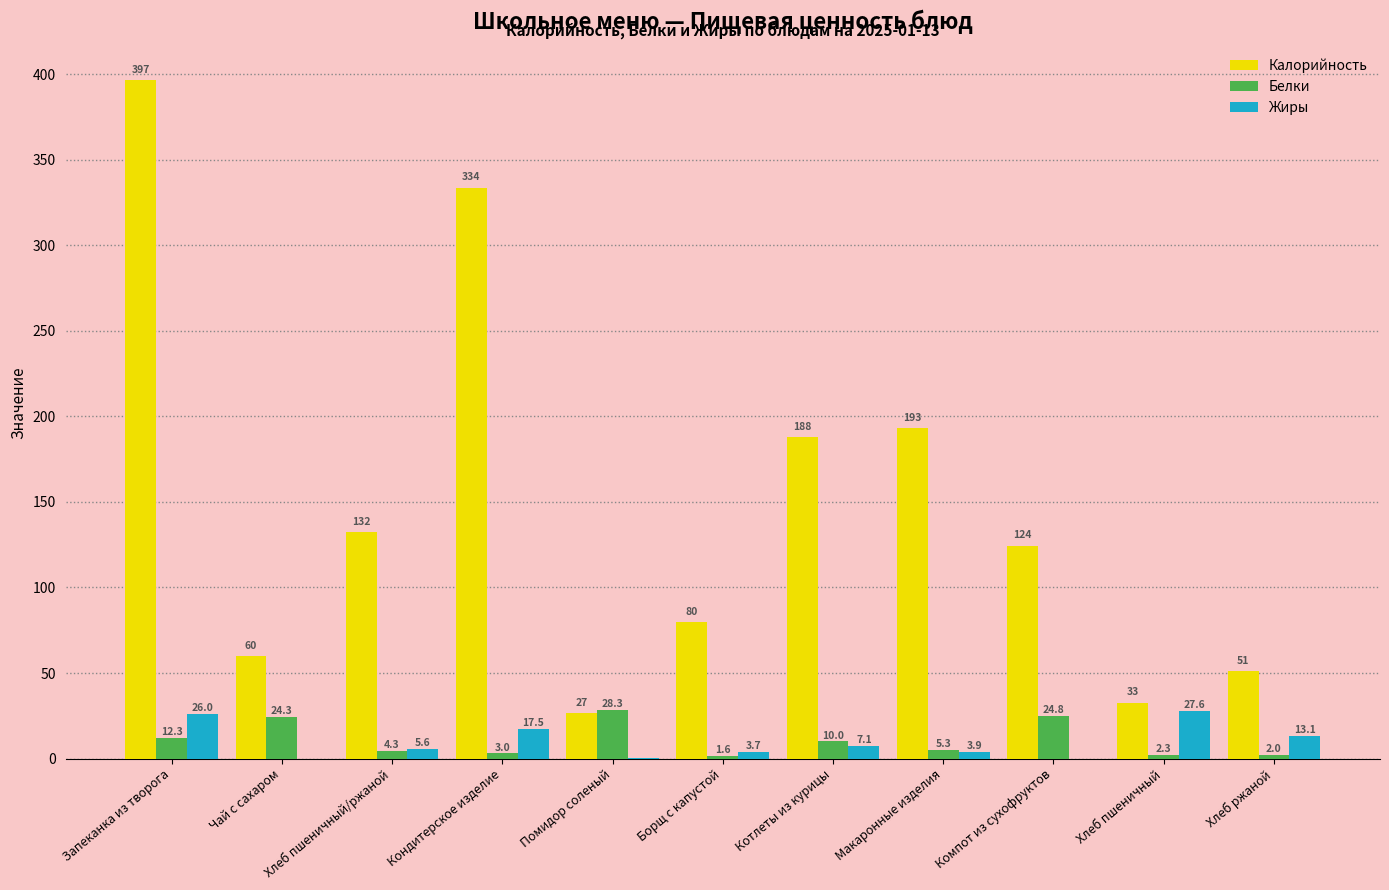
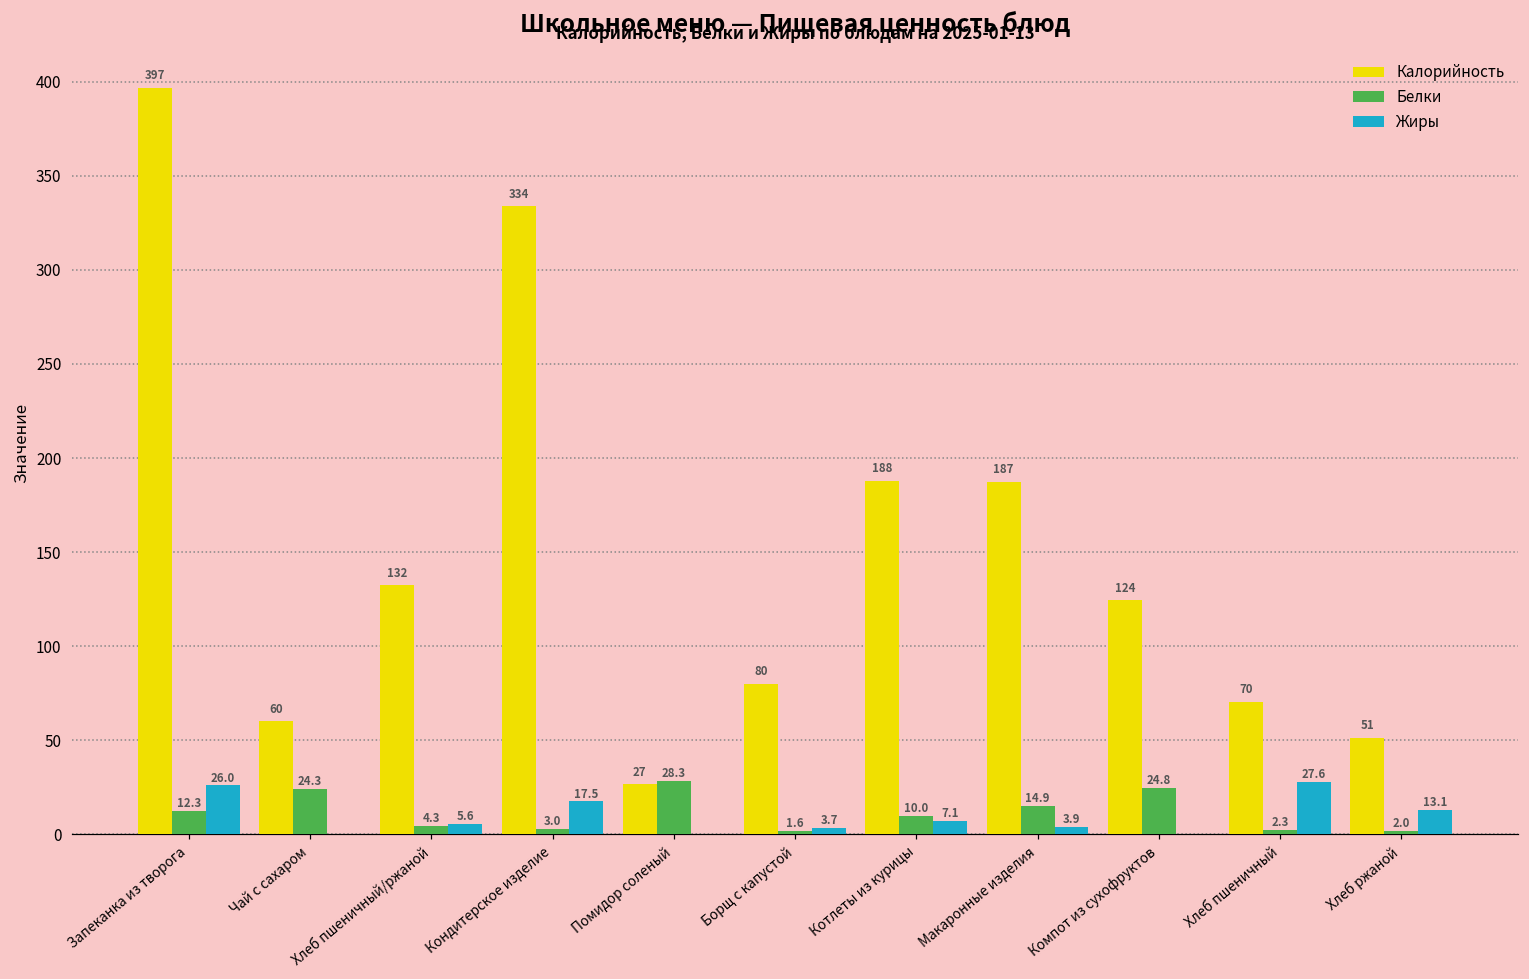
  {
    "Калорийность": {
      "Запеканка из творога": 397,
      "Чай с сахаром": 60,
      "Хлеб пшеничный/ржаной": 132,
      "Кондитерское изделие": 334,
      "Помидор соленый": 27,
      "Борщ с капустой": 80,
      "Котлеты из курицы": 188,
-     "Макаронные изделия": 193,
+     "Макаронные изделия": 187,
      "Компот из сухофруктов": 124,
-     "Хлеб пшеничный": 33,
+     "Хлеб пшеничный": 70,
      "Хлеб ржаной": 51
    },
    "Белки": {
      "Запеканка из творога": 12.3,
      "Чай с сахаром": 24.3,
      "Хлеб пшеничный/ржаной": 4.3,
      "Кондитерское изделие": 3.0,
      "Помидор соленый": 28.3,
      "Борщ с капустой": 1.6,
      "Котлеты из курицы": 10.0,
-     "Макаронные изделия": 5.3,
+     "Макаронные изделия": 14.9,
      "Компот из сухофруктов": 24.8,
      "Хлеб пшеничный": 2.3,
      "Хлеб ржаной": 2.0
    },
    "Жиры": {
      "Запеканка из творога": 26.0,
      "Хлеб пшеничный/ржаной": 5.6,
      "Кондитерское изделие": 17.5,
      "Борщ с капустой": 3.7,
      "Котлеты из курицы": 7.1,
      "Макаронные изделия": 3.9,
      "Хлеб пшеничный": 27.6,
      "Хлеб ржаной": 13.1
    }
  }
